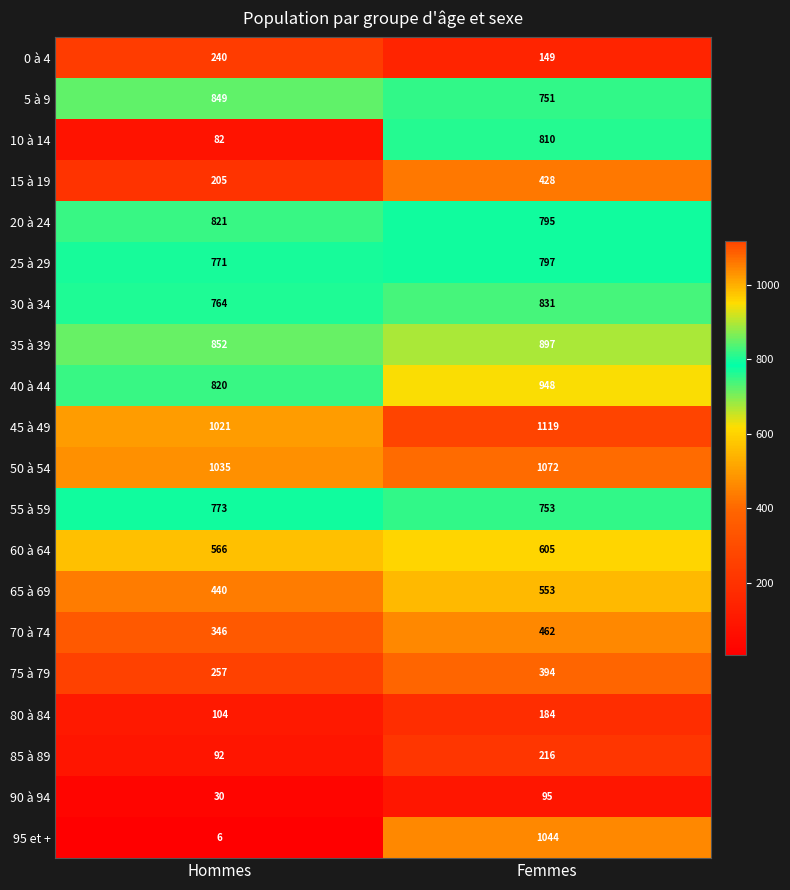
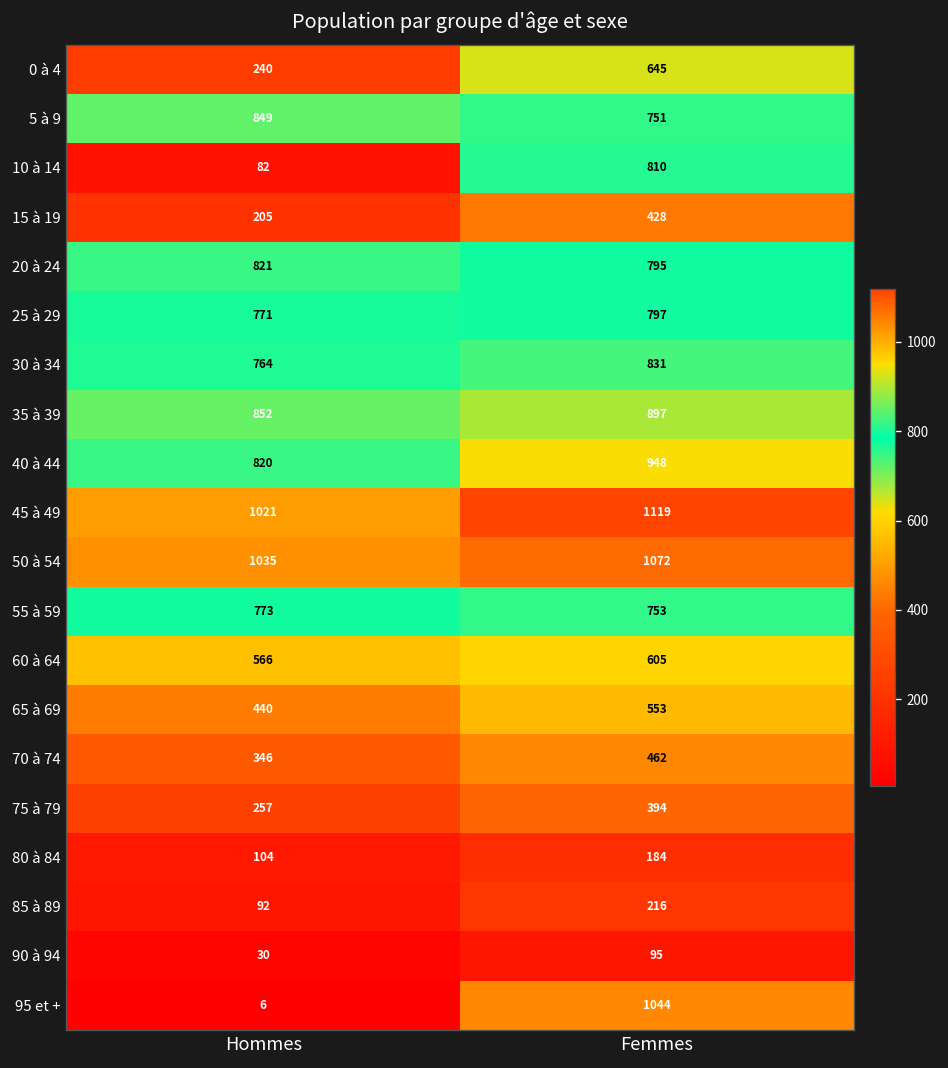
  {
    "0 à 4": {
      "Hommes": 240,
-     "Femmes": 149
+     "Femmes": 645
    },
    "5 à 9": {
      "Hommes": 849,
      "Femmes": 751
    },
    "10 à 14": {
      "Hommes": 82,
      "Femmes": 810
    },
    "15 à 19": {
      "Hommes": 205,
      "Femmes": 428
    },
    "20 à 24": {
      "Hommes": 821,
      "Femmes": 795
    },
    "25 à 29": {
      "Hommes": 771,
      "Femmes": 797
    },
    "30 à 34": {
      "Hommes": 764,
      "Femmes": 831
    },
    "35 à 39": {
      "Hommes": 852,
      "Femmes": 897
    },
    "40 à 44": {
      "Hommes": 820,
      "Femmes": 948
    },
    "45 à 49": {
      "Hommes": 1021,
      "Femmes": 1119
    },
    "50 à 54": {
      "Hommes": 1035,
      "Femmes": 1072
    },
    "55 à 59": {
      "Hommes": 773,
      "Femmes": 753
    },
    "60 à 64": {
      "Hommes": 566,
      "Femmes": 605
    },
    "65 à 69": {
      "Hommes": 440,
      "Femmes": 553
    },
    "70 à 74": {
      "Hommes": 346,
      "Femmes": 462
    },
    "75 à 79": {
      "Hommes": 257,
      "Femmes": 394
    },
    "80 à 84": {
      "Hommes": 104,
      "Femmes": 184
    },
    "85 à 89": {
      "Hommes": 92,
      "Femmes": 216
    },
    "90 à 94": {
      "Hommes": 30,
      "Femmes": 95
    },
    "95 et +": {
      "Hommes": 6,
      "Femmes": 1044
    }
  }
